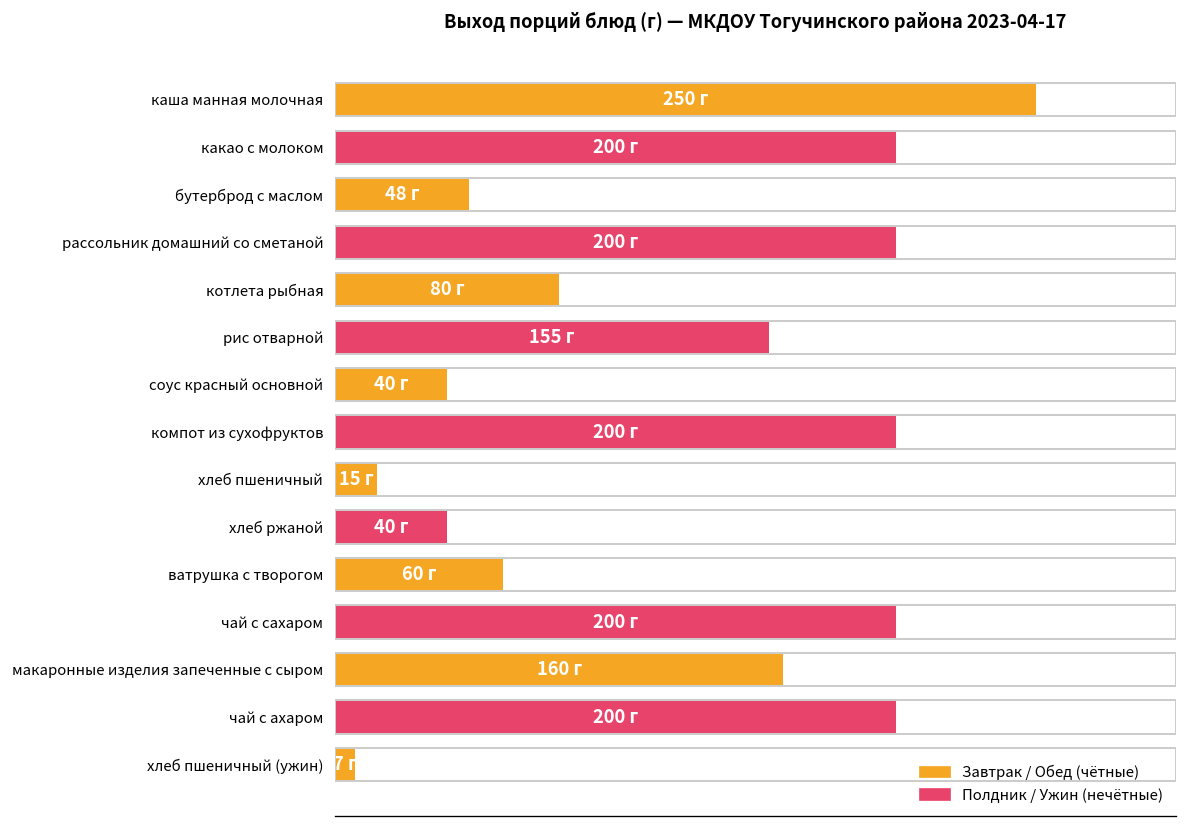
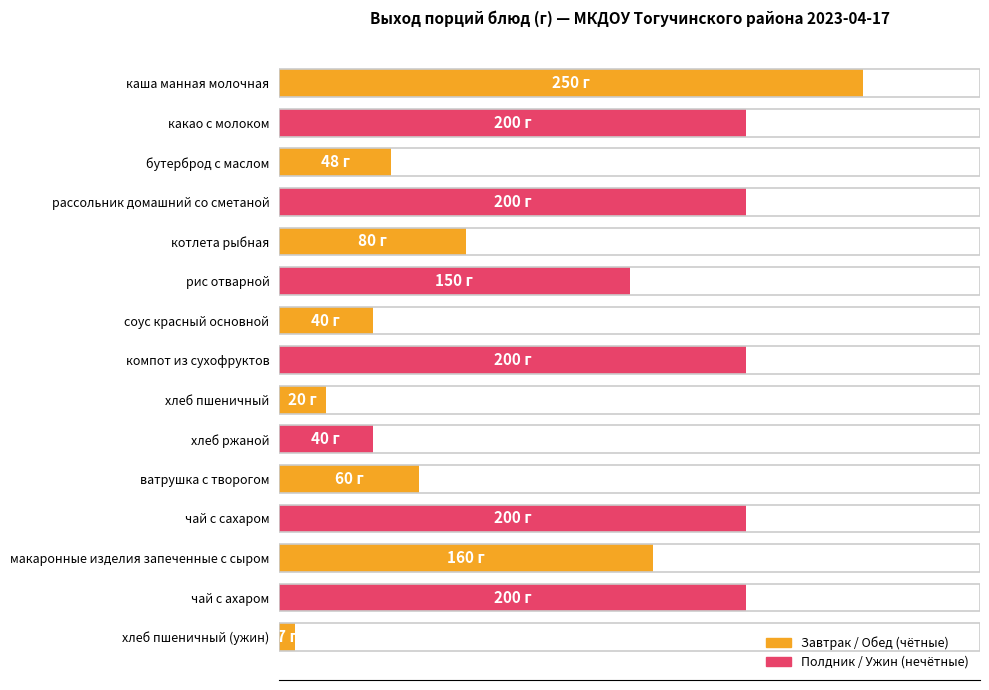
  {
    "каша манная молочная": 250,
    "какао с молоком": 200,
    "бутерброд с маслом": 48,
    "рассольник домашний со сметаной": 200,
    "котлета рыбная": 80,
-   "рис отварной": 155,
+   "рис отварной": 150,
    "соус красный основной": 40,
    "компот из сухофруктов": 200,
-   "хлеб пшеничный": 15,
+   "хлеб пшеничный": 20,
    "хлеб ржаной": 40,
    "ватрушка с творогом": 60,
    "чай с сахаром": 200,
    "макаронные изделия запеченные с сыром": 160,
    "чай с ахаром": 200,
    "хлеб пшеничный (ужин)": 7
  }
